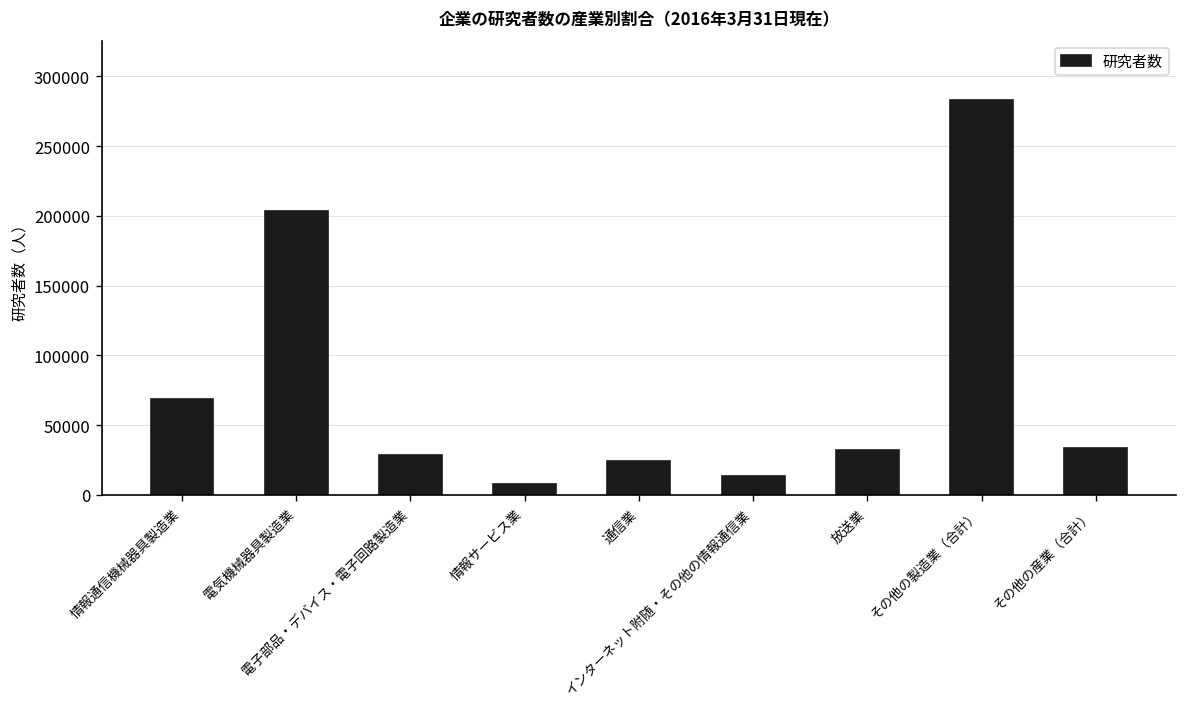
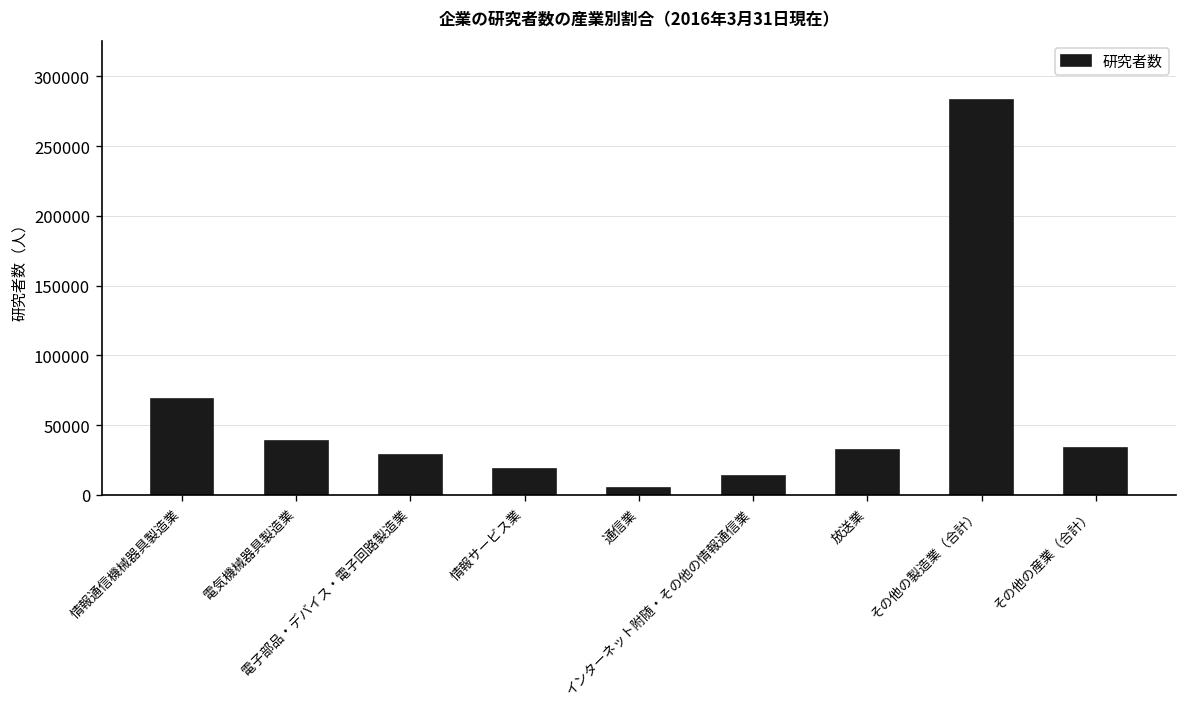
  {
    "情報通信機械器具製造業": 69000,
-   "電気機械器具製造業": 203000,
+   "電気機械器具製造業": 39000,
    "電子部品・デバイス・電子回路製造業": 29000,
-   "情報サービス業": 8000,
-   "通信業": 24000,
+   "情報サービス業": 18000,
+   "通信業": 5000,
    "インターネット附随・その他の情報通信業": 14000,
    "放送業": 32000,
    "その他の製造業（合計）": 283000,
    "その他の産業（合計）": 33000
  }
